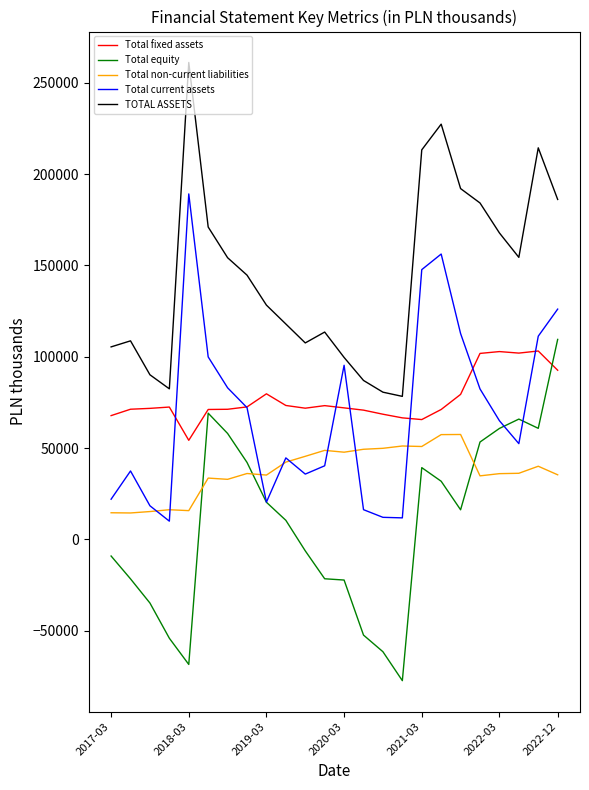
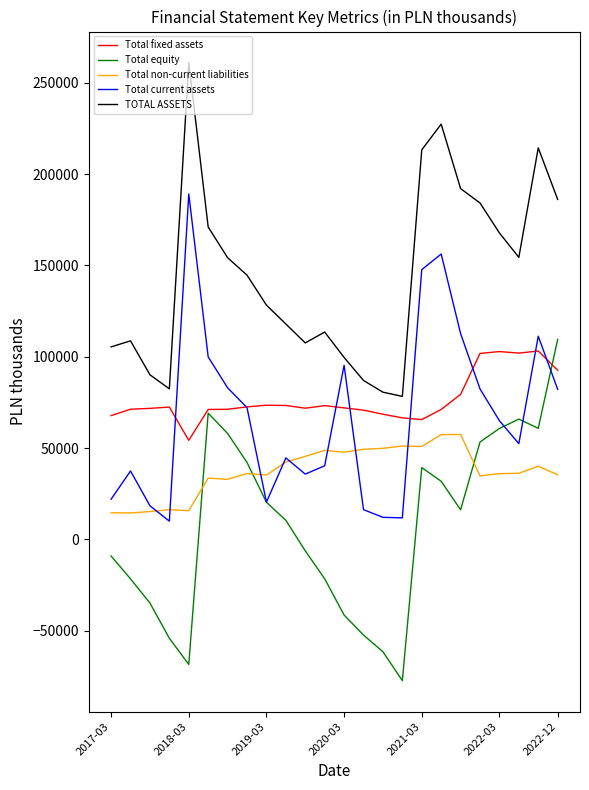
  {
    "Total fixed assets": {
      "2017-03": 68000,
      "2018-03": 54000,
-     "2019-03": 80000,
+     "2019-03": 73000,
      "2020-03": 72000,
      "2021-03": 66000,
      "2022-03": 103000,
      "2022-12": 93000
    },
    "Total equity": {
      "2017-03": -9000,
      "2018-03": -69000,
-     "2020-03": -22000,
+     "2020-03": -41000,
      "2021-03": 39000,
      "2022-03": 61000,
      "2022-12": 110000
    },
    "Total non-current liabilities": {
      "2017-03": 15000,
      "2018-03": 16000,
      "2019-03": 35000,
      "2020-03": 48000,
      "2021-03": 51000,
      "2022-03": 36000,
      "2022-12": 35000
    },
    "Total current assets": {
      "2017-03": 22000,
      "2018-03": 189000,
      "2020-03": 95000,
      "2021-03": 148000,
      "2022-03": 65000,
-     "2022-12": 126000
+     "2022-12": 82000
    },
    "TOTAL ASSETS": {
      "2017-03": 105000,
      "2019-03": 128000,
      "2020-03": 100000,
      "2021-03": 213000,
      "2022-03": 168000,
      "2022-12": 186000
    }
  }
